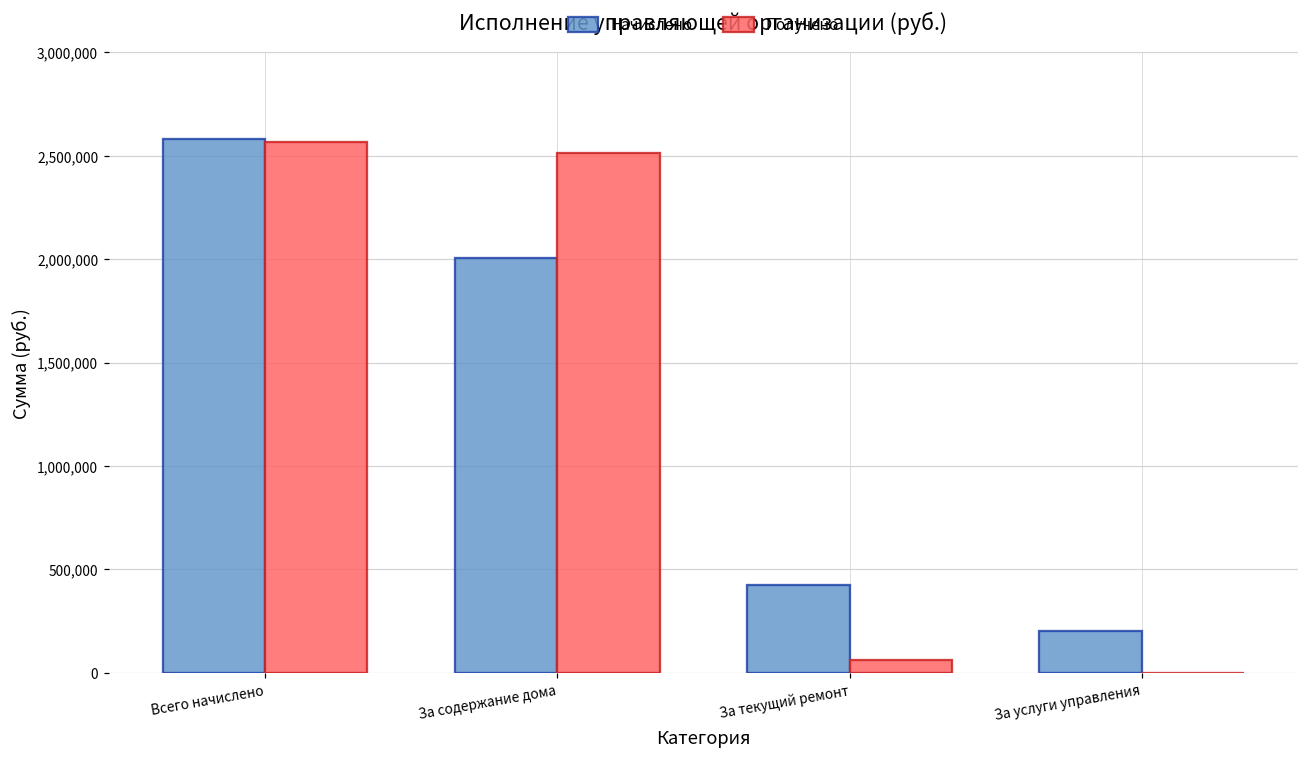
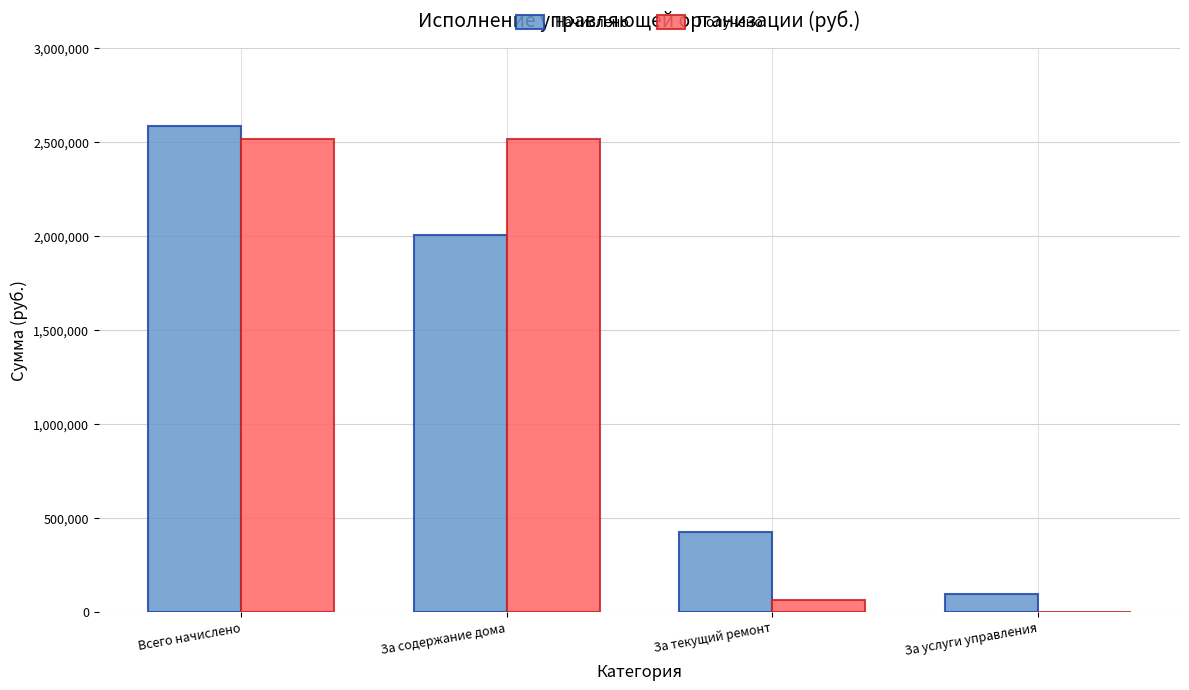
  {
    "Начислено": {
      "Всего начислено": "2,580,000",
      "За содержание дома": "2,000,000",
      "За текущий ремонт": "420,000",
-     "За услуги управления": "200,000"
+     "За услуги управления": "90,000"
    },
    "Получено": {
-     "Всего начислено": "2,570,000",
+     "Всего начислено": "2,520,000",
      "За содержание дома": "2,520,000",
      "За текущий ремонт": "60,000",
      "За услуги управления": "0"
    }
  }
